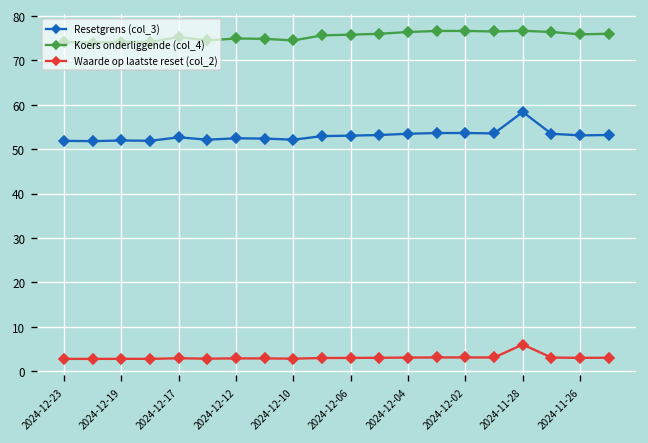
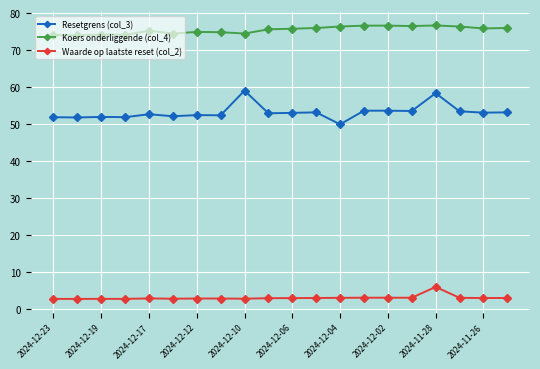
  {
    "Resetgrens (col_3)": {
      "2024-12-23": 52,
      "2024-12-19": 52,
      "2024-12-17": 53,
      "2024-12-12": 52,
-     "2024-12-10": 52,
+     "2024-12-10": 59,
      "2024-12-06": 53,
-     "2024-12-04": 53,
+     "2024-12-04": 50,
      "2024-12-02": 54,
      "2024-11-28": 58,
      "2024-11-26": 53
    },
    "Koers onderliggende (col_4)": {
      "2024-12-12": 75,
      "2024-12-10": 74,
      "2024-12-06": 76,
      "2024-12-04": 76,
      "2024-12-02": 77,
      "2024-11-28": 77,
      "2024-11-26": 76
    },
    "Waarde op laatste reset (col_2)": {
      "2024-12-23": 3,
      "2024-12-19": 3,
      "2024-12-17": 3,
      "2024-12-12": 3,
      "2024-12-10": 3,
      "2024-12-06": 3,
      "2024-12-04": 3,
      "2024-12-02": 3,
      "2024-11-28": 6,
      "2024-11-26": 3
    }
  }
